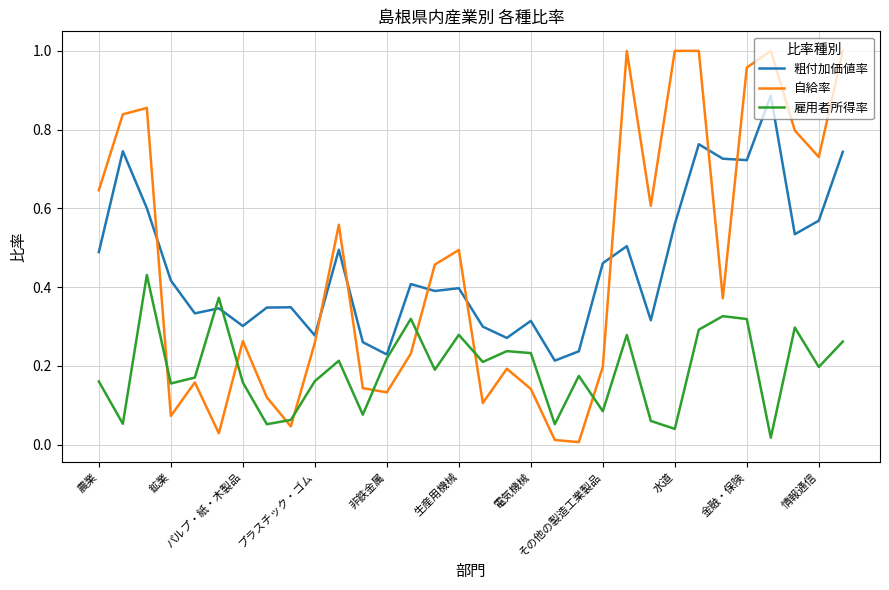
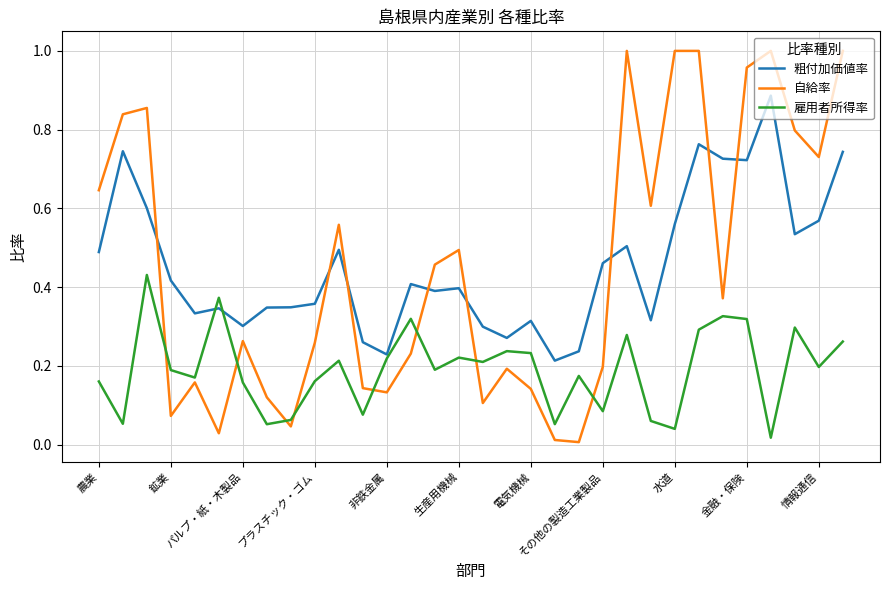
  {
    "粗付加価値率": {
      "農業": 0.49,
      "鉱業": 0.42,
      "パルプ・紙・木製品": 0.30,
-     "プラスチック・ゴム": 0.28,
+     "プラスチック・ゴム": 0.36,
      "非鉄金属": 0.23,
      "生産用機械": 0.40,
      "電気機械": 0.31,
      "その他の製造工業製品": 0.46,
      "水道": 0.56,
      "金融・保険": 0.72,
      "情報通信": 0.57
    },
    "自給率": {
      "農業": 0.65,
      "鉱業": 0.07,
      "パルプ・紙・木製品": 0.26,
      "プラスチック・ゴム": 0.26,
      "非鉄金属": 0.13,
      "生産用機械": 0.49,
      "電気機械": 0.14,
      "その他の製造工業製品": 0.20,
      "水道": 1.00,
      "金融・保険": 0.96,
      "情報通信": 0.73
    },
    "雇用者所得率": {
      "農業": 0.16,
-     "鉱業": 0.16,
+     "鉱業": 0.19,
      "パルプ・紙・木製品": 0.16,
      "プラスチック・ゴム": 0.16,
      "非鉄金属": 0.22,
-     "生産用機械": 0.28,
+     "生産用機械": 0.22,
      "電気機械": 0.23,
      "その他の製造工業製品": 0.09,
      "水道": 0.04,
      "金融・保険": 0.32,
      "情報通信": 0.20
    }
  }
